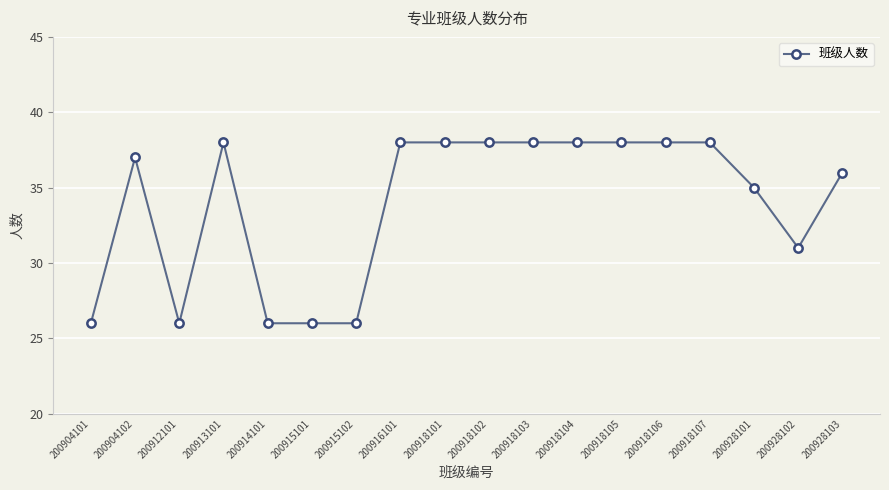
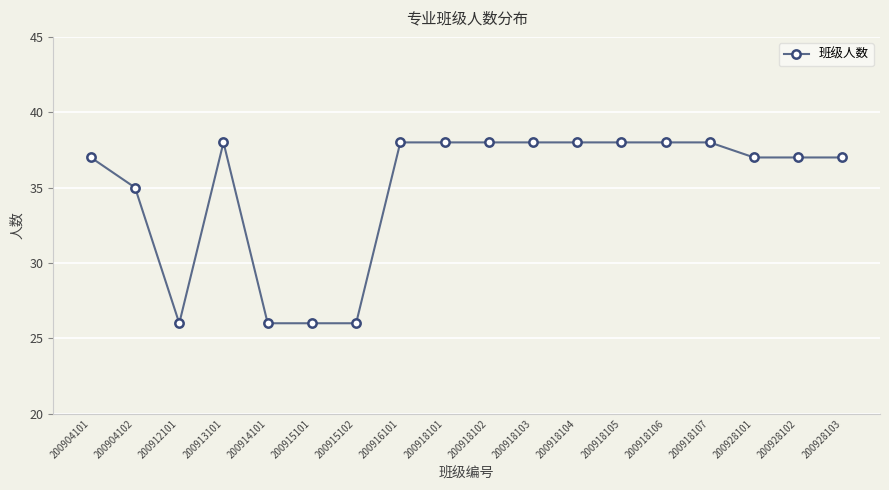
  {
-   "200904101": 26,
-   "200904102": 37,
+   "200904101": 37,
+   "200904102": 35,
    "200912101": 26,
    "200913101": 38,
    "200914101": 26,
    "200915101": 26,
    "200915102": 26,
    "200916101": 38,
    "200918101": 38,
    "200918102": 38,
    "200918103": 38,
    "200918104": 38,
    "200918105": 38,
    "200918106": 38,
    "200918107": 38,
-   "200928101": 35,
-   "200928102": 31,
-   "200928103": 36
+   "200928101": 37,
+   "200928102": 37,
+   "200928103": 37
  }
